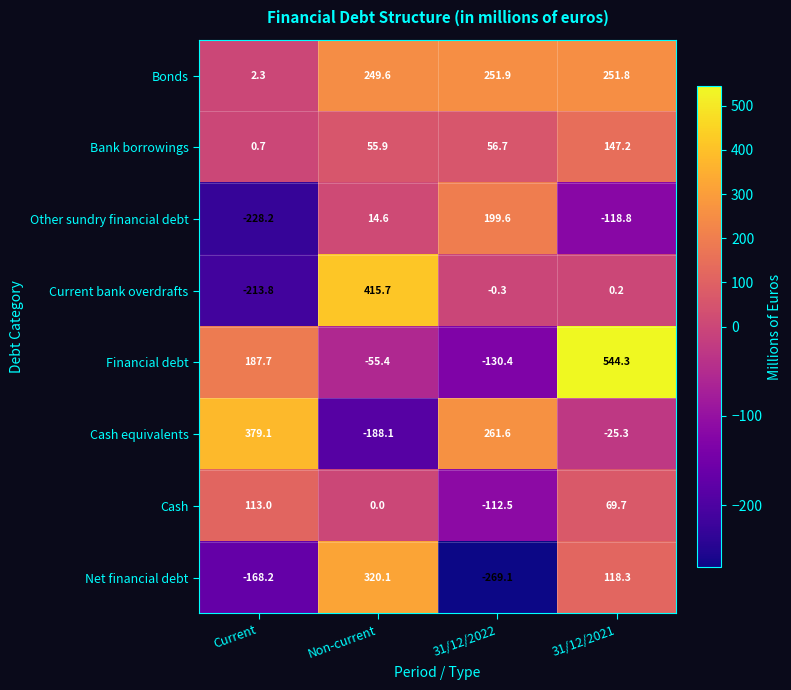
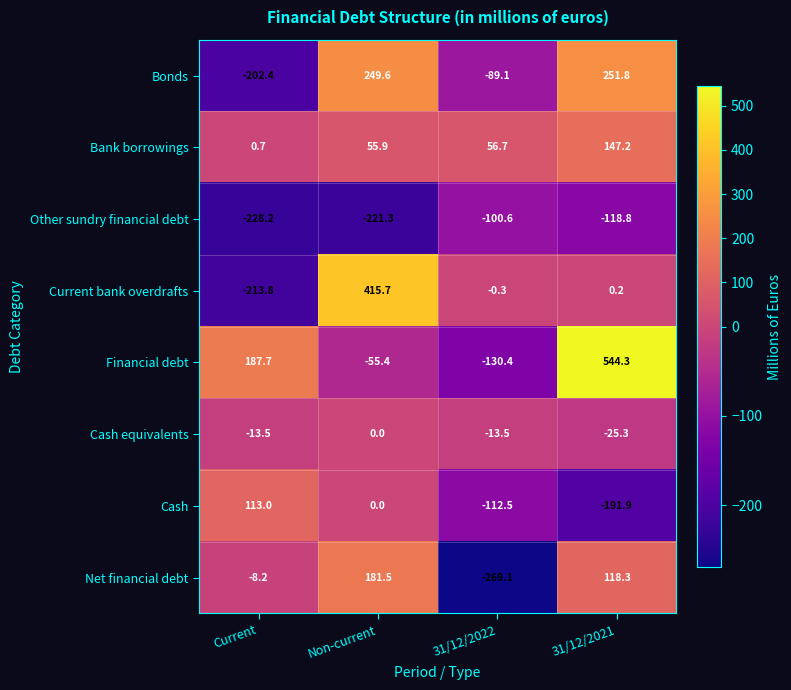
  {
    "Bonds": {
-     "Current": 2.3,
+     "Current": -202.4,
      "Non-current": 249.6,
-     "31/12/2022": 251.9,
+     "31/12/2022": -89.1,
      "31/12/2021": 251.8
    },
    "Bank borrowings": {
      "Current": 0.7,
      "Non-current": 55.9,
      "31/12/2022": 56.7,
      "31/12/2021": 147.2
    },
    "Other sundry financial debt": {
      "Current": -228.2,
-     "Non-current": 14.6,
-     "31/12/2022": 199.6,
+     "Non-current": -221.3,
+     "31/12/2022": -100.6,
      "31/12/2021": -118.8
    },
    "Current bank overdrafts": {
      "Current": -213.8,
      "Non-current": 415.7,
      "31/12/2022": -0.3,
      "31/12/2021": 0.2
    },
    "Financial debt": {
      "Current": 187.7,
      "Non-current": -55.4,
      "31/12/2022": -130.4,
      "31/12/2021": 544.3
    },
    "Cash equivalents": {
-     "Current": 379.1,
-     "Non-current": -188.1,
-     "31/12/2022": 261.6,
+     "Current": -13.5,
+     "Non-current": 0.0,
+     "31/12/2022": -13.5,
      "31/12/2021": -25.3
    },
    "Cash": {
      "Current": 113.0,
      "Non-current": 0.0,
      "31/12/2022": -112.5,
-     "31/12/2021": 69.7
+     "31/12/2021": -191.9
    },
    "Net financial debt": {
-     "Current": -168.2,
-     "Non-current": 320.1,
+     "Current": -8.2,
+     "Non-current": 181.5,
      "31/12/2022": -269.1,
      "31/12/2021": 118.3
    }
  }
